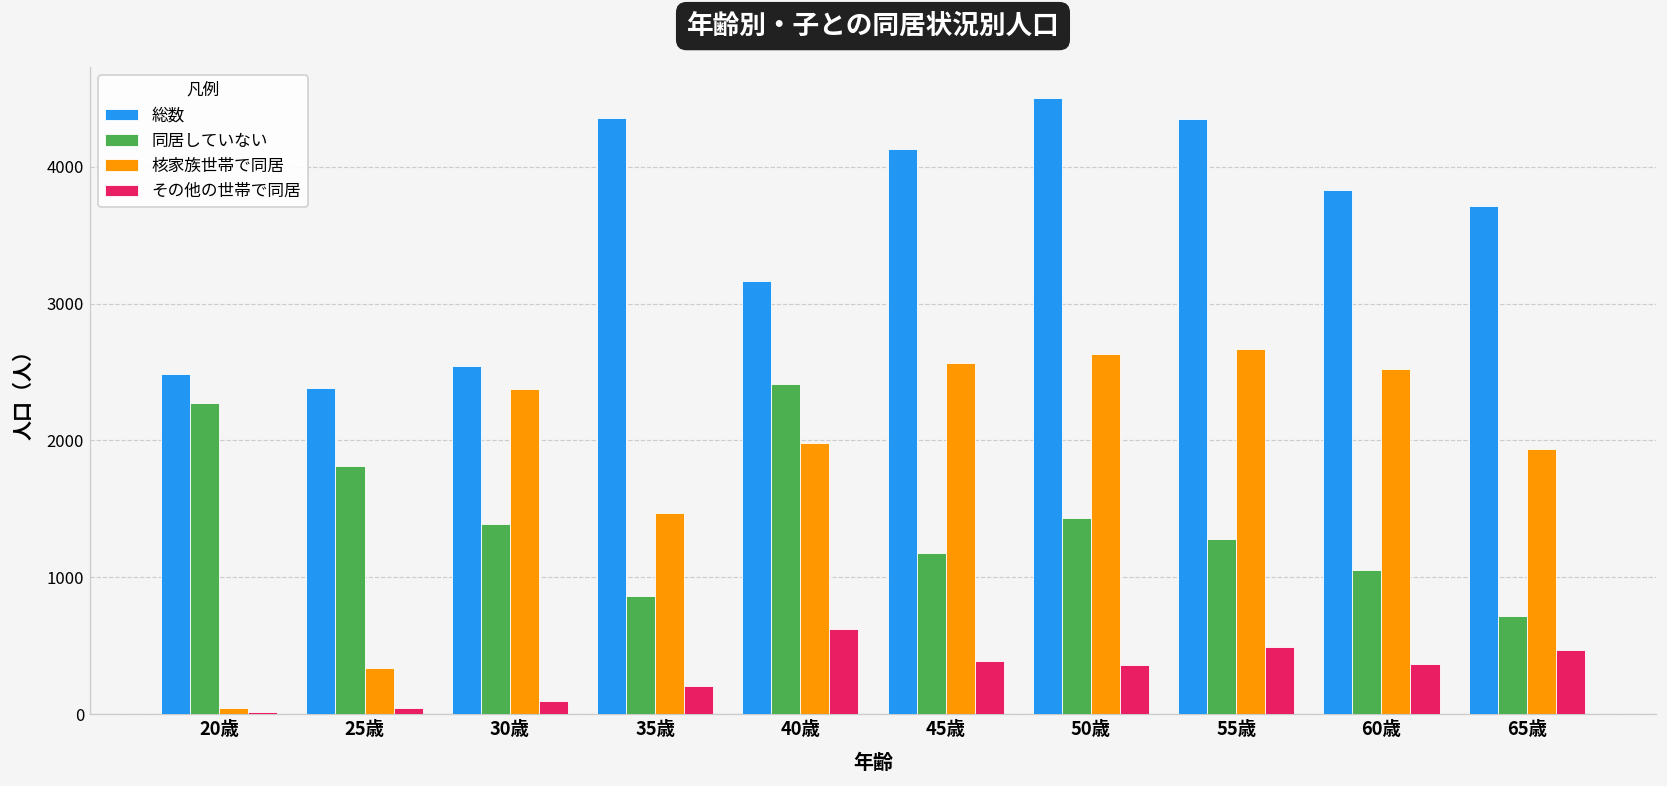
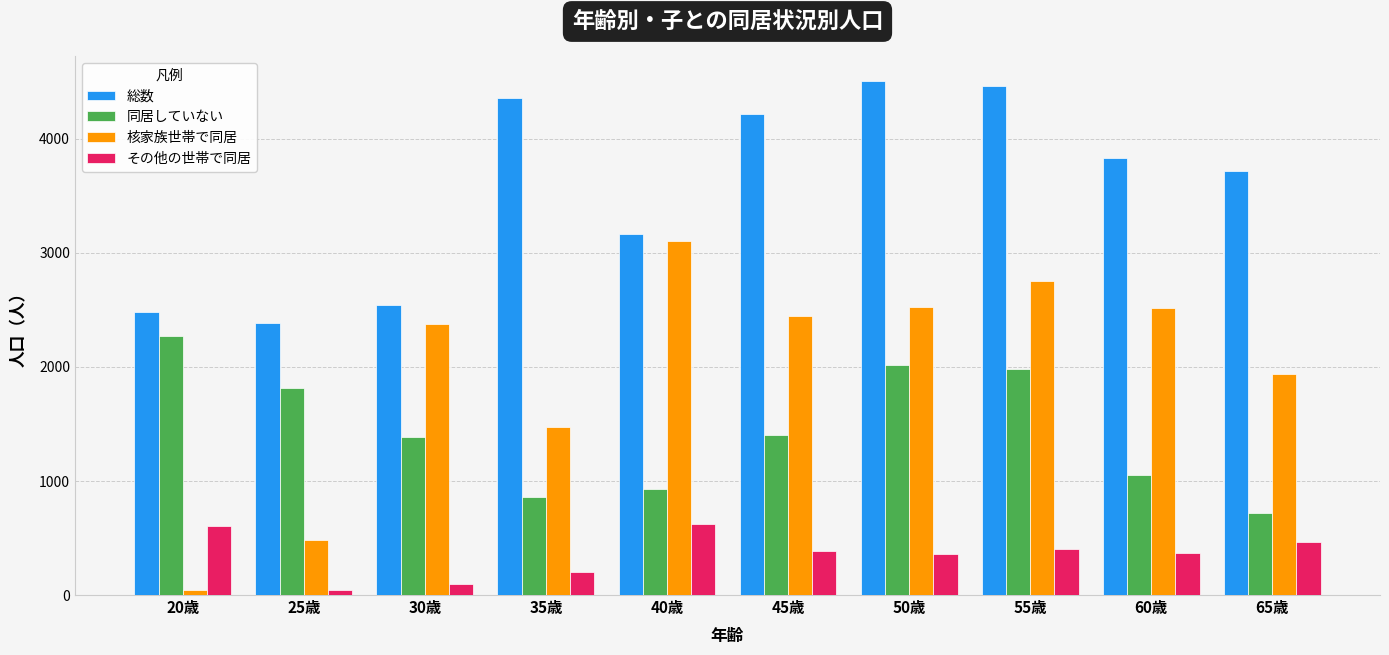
  {
    "総数": {
      "20歳": 2490,
      "25歳": 2380,
      "30歳": 2550,
      "35歳": 4360,
      "40歳": 3170,
-     "45歳": 4130,
+     "45歳": 4220,
      "50歳": 4500,
-     "55歳": 4350,
+     "55歳": 4460,
      "60歳": 3830,
      "65歳": 3720
    },
    "同居していない": {
      "20歳": 2270,
      "25歳": 1810,
      "30歳": 1390,
      "35歳": 860,
-     "40歳": 2410,
-     "45歳": 1180,
-     "50歳": 1440,
-     "55歳": 1280,
+     "40歳": 930,
+     "45歳": 1400,
+     "50歳": 2020,
+     "55歳": 1980,
      "60歳": 1050,
      "65歳": 720
    },
    "核家族世帯で同居": {
      "20歳": 40,
-     "25歳": 340,
+     "25歳": 480,
      "30歳": 2380,
      "35歳": 1470,
-     "40歳": 1980,
-     "45歳": 2570,
-     "50歳": 2630,
-     "55歳": 2670,
+     "40歳": 3110,
+     "45歳": 2450,
+     "50歳": 2530,
+     "55歳": 2760,
      "60歳": 2520,
      "65歳": 1940
    },
    "その他の世帯で同居": {
-     "20歳": 10,
+     "20歳": 600,
      "25歳": 50,
      "30歳": 100,
      "35歳": 200,
      "40歳": 620,
      "45歳": 380,
      "50歳": 360,
-     "55歳": 490,
+     "55歳": 400,
      "60歳": 370,
      "65歳": 470
    }
  }
